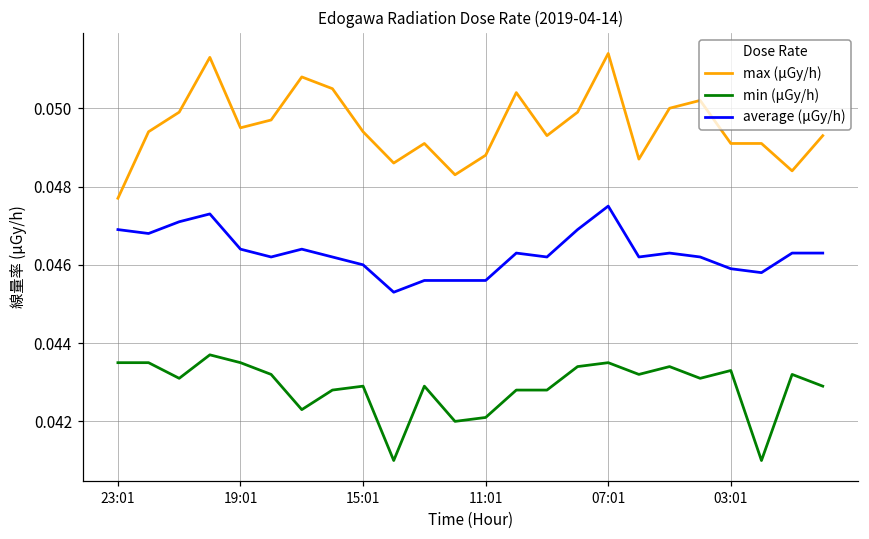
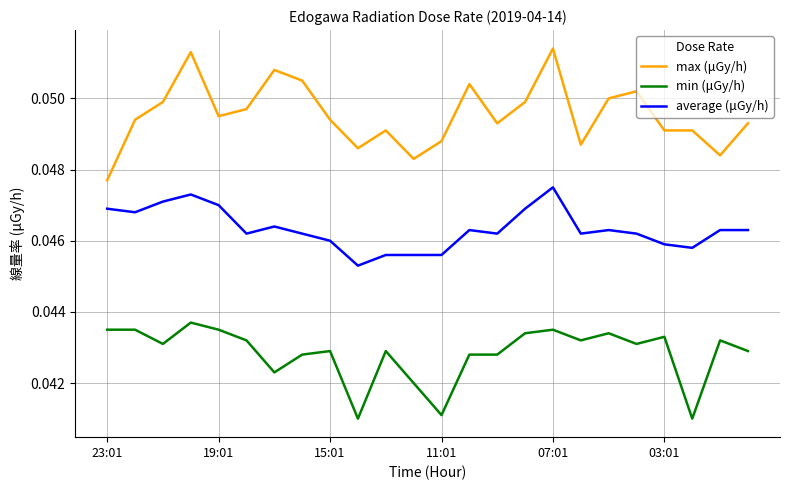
  {
    "max (μGy/h)": {
      "23:01": 0.0477,
      "19:01": 0.0495,
      "15:01": 0.0494,
      "11:01": 0.0488,
      "07:01": 0.0514,
      "03:01": 0.0491
    },
    "min (μGy/h)": {
      "23:01": 0.0435,
      "19:01": 0.0435,
      "15:01": 0.0429,
-     "11:01": 0.0421,
+     "11:01": 0.0411,
      "07:01": 0.0435,
      "03:01": 0.0433
    },
    "average (μGy/h)": {
      "23:01": 0.0469,
-     "19:01": 0.0464,
+     "19:01": 0.0470,
      "15:01": 0.0460,
      "11:01": 0.0456,
      "07:01": 0.0475,
      "03:01": 0.0459
    }
  }
